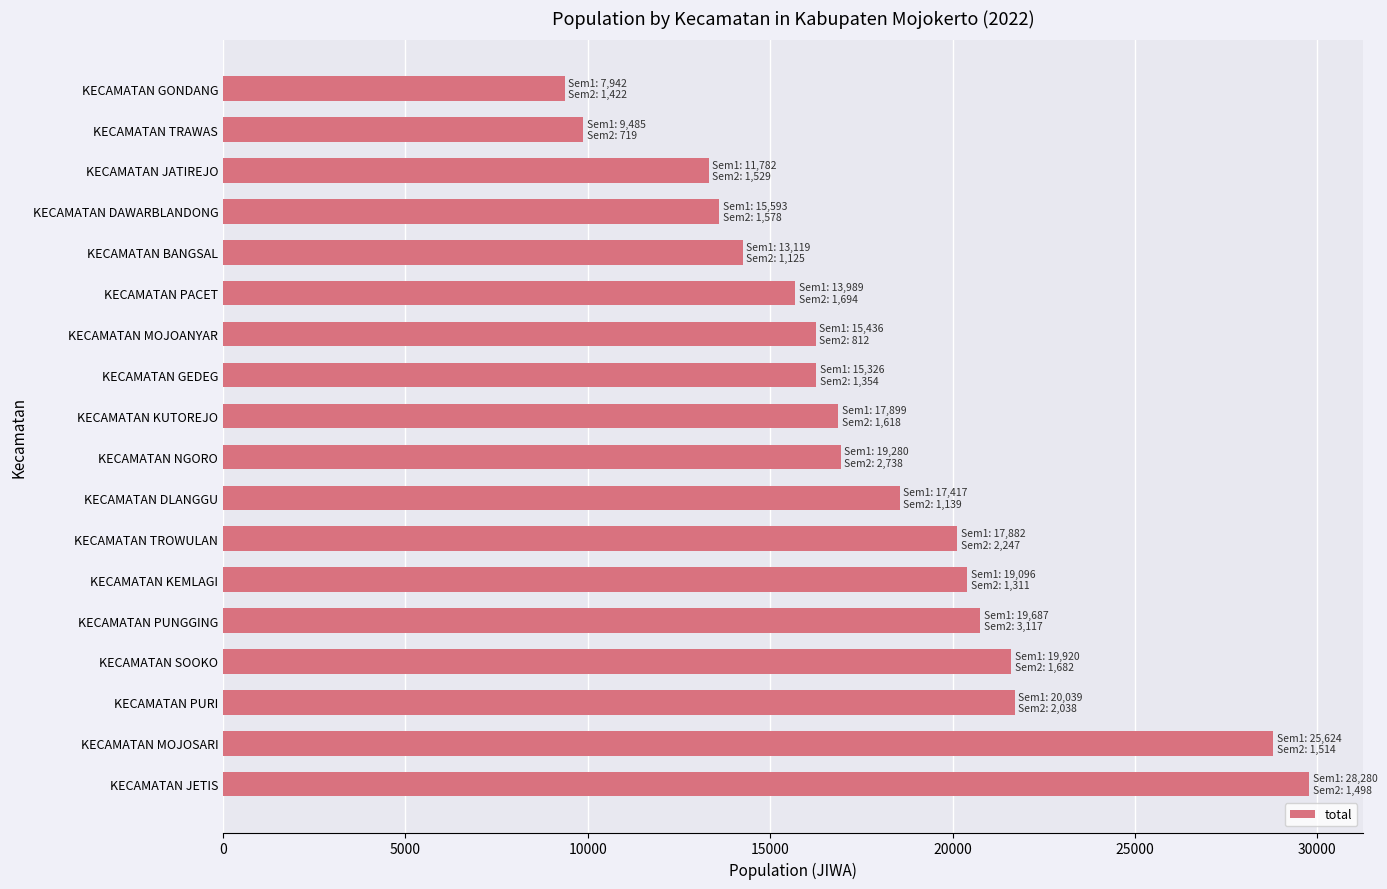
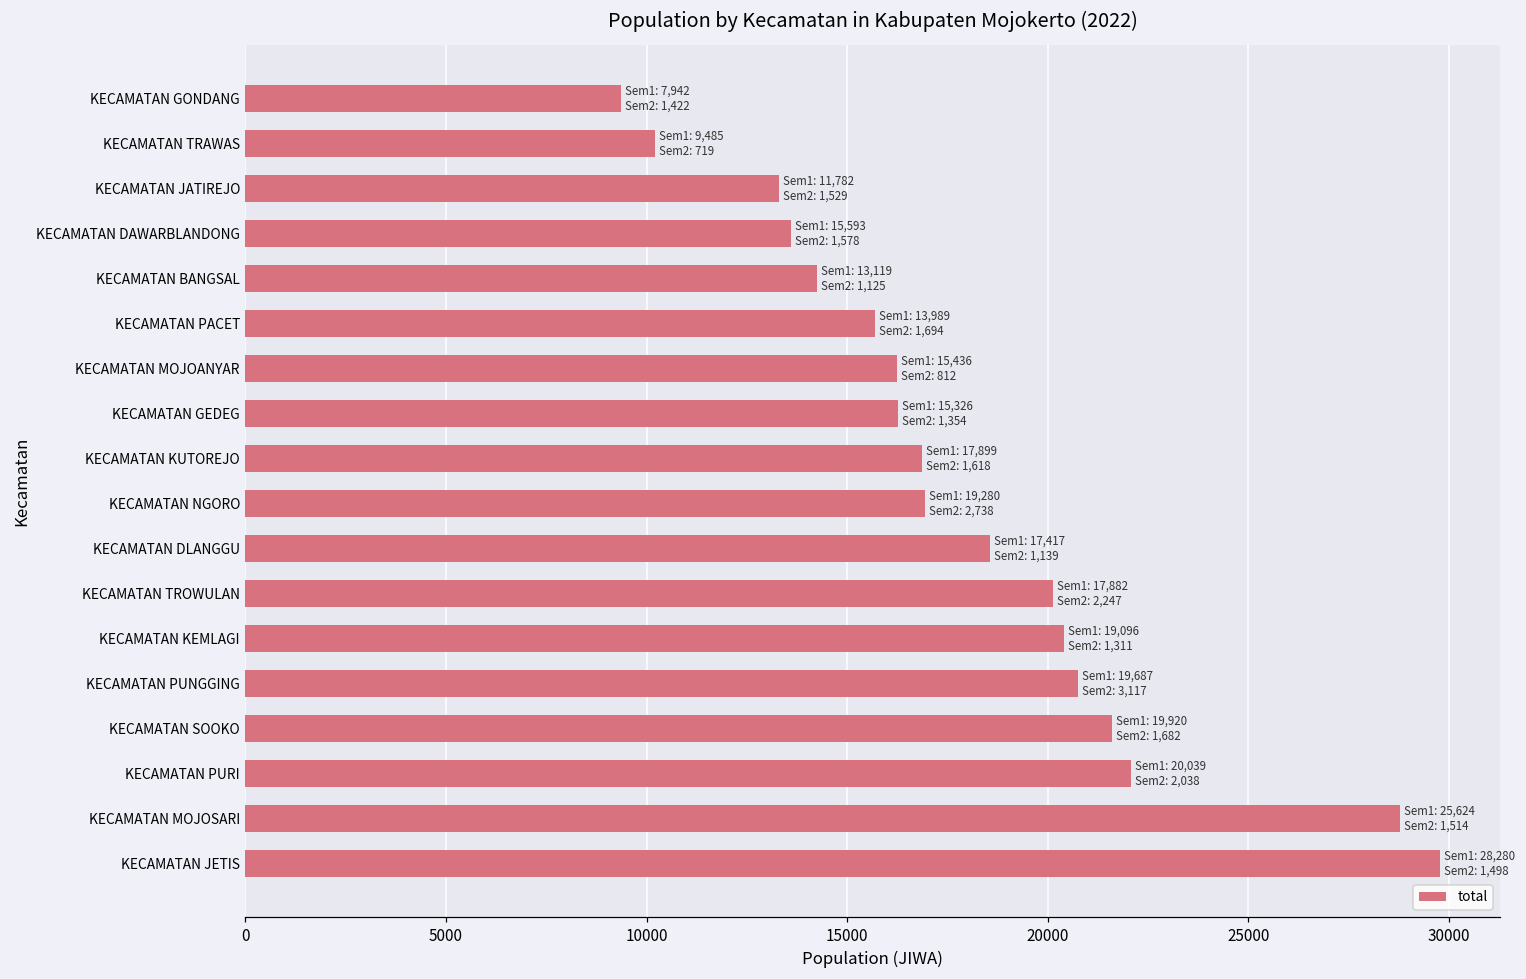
  {
-   "KECAMATAN TRAWAS": 9900,
-   "KECAMATAN PURI": 21700
+   "KECAMATAN TRAWAS": 10200,
+   "KECAMATAN PURI": 22100
  }
